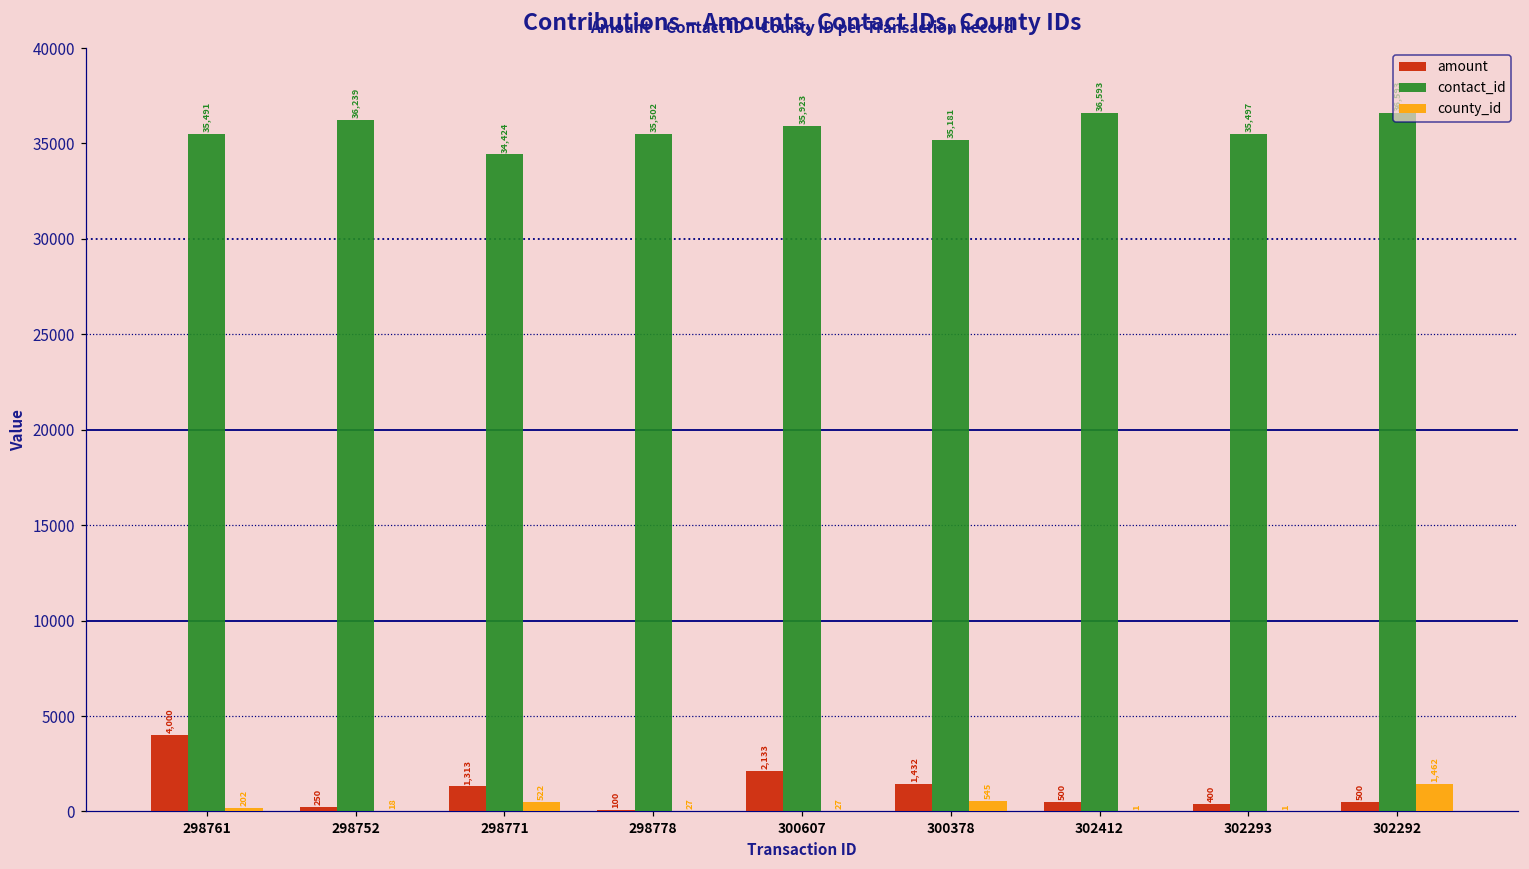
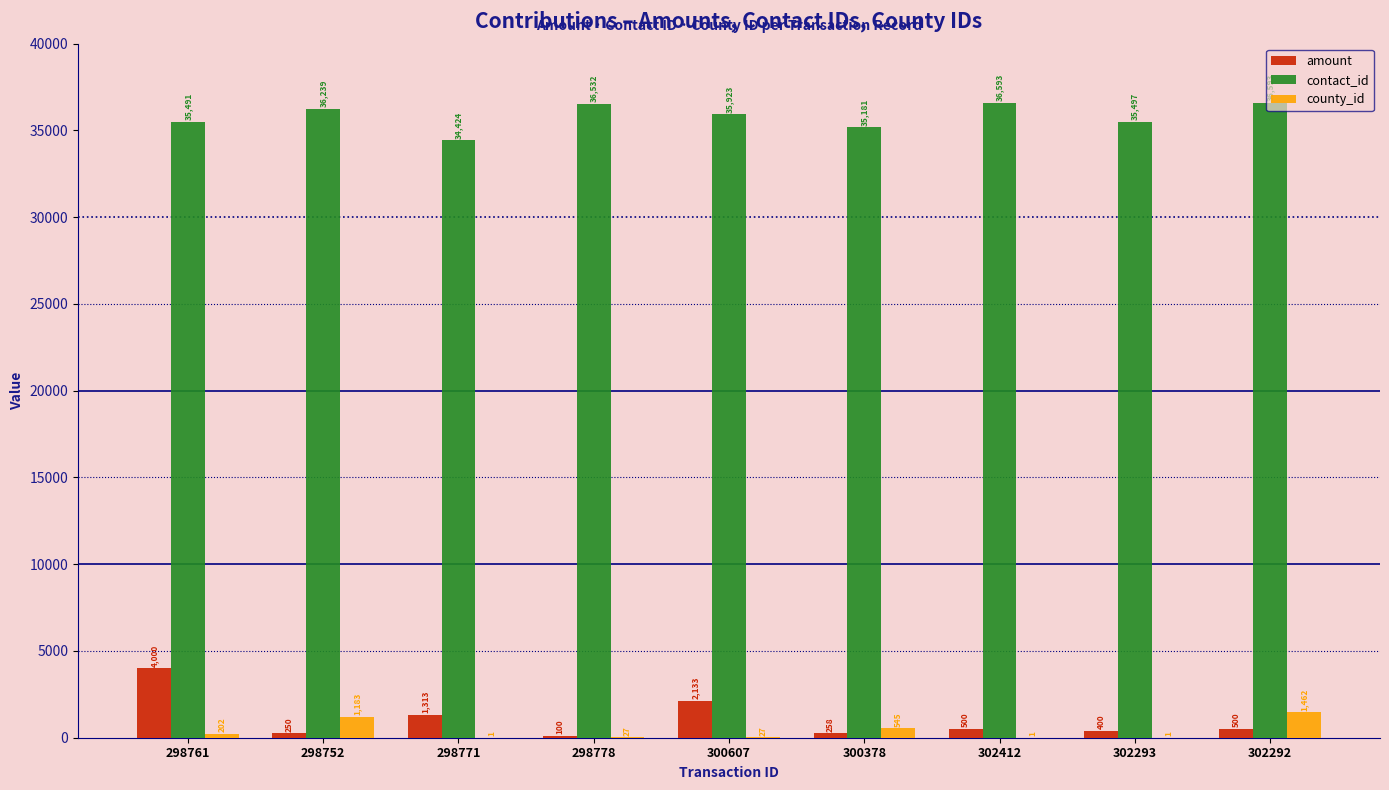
  {
    "amount": {
      "298761": "4,000",
      "298752": "250",
      "298771": "1,313",
      "298778": "100",
      "300607": "2,133",
-     "300378": "1,432",
+     "300378": "258",
      "302412": "500",
      "302293": "400",
      "302292": "500"
    },
    "contact_id": {
      "298761": "35,491",
      "298752": "36,239",
      "298771": "34,424",
-     "298778": "35,502",
+     "298778": "36,532",
      "300607": "35,923",
      "300378": "35,181",
      "302412": "36,593",
      "302293": "35,497"
    },
    "county_id": {
      "298761": "202",
-     "298752": "18",
-     "298771": "522",
+     "298752": "1,183",
+     "298771": "1",
      "298778": "27",
      "300607": "27",
      "300378": "545",
      "302412": "1",
      "302293": "1",
      "302292": "1,462"
    }
  }
